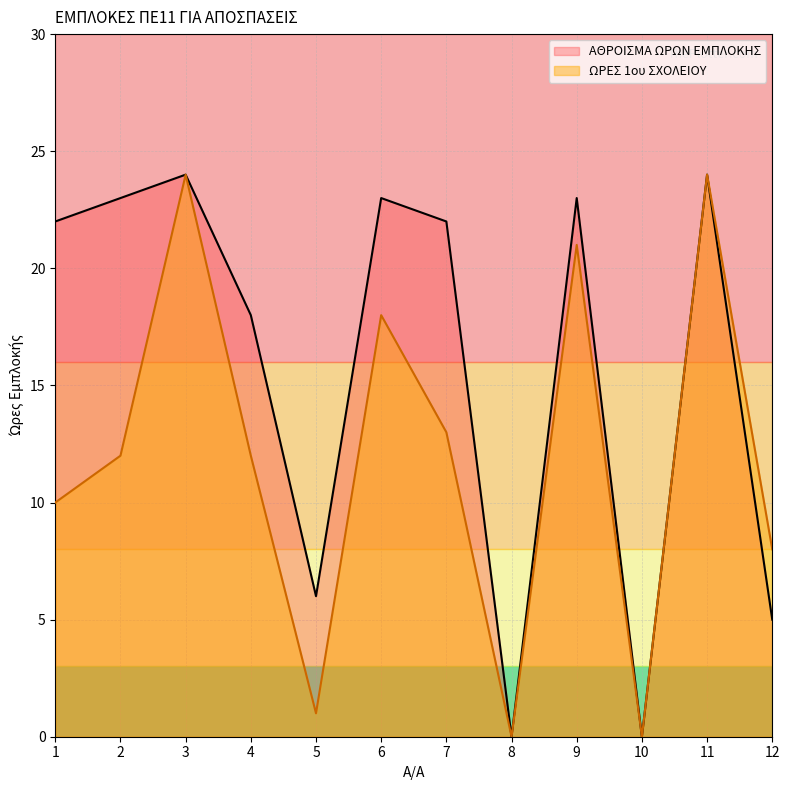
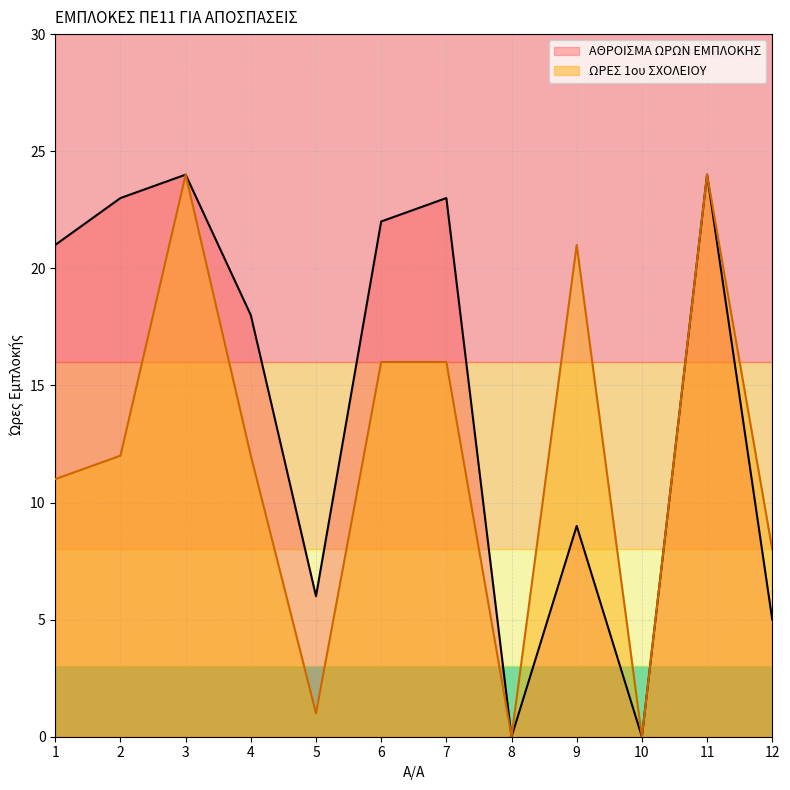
  {
    "ΑΘΡΟΙΣΜΑ ΩΡΩΝ ΕΜΠΛΟΚΗΣ": {
-     "1": 22,
+     "1": 21,
      "2": 23,
      "4": 18,
      "5": 6,
-     "6": 23,
-     "7": 22,
-     "9": 23,
+     "6": 22,
+     "7": 23,
+     "9": 9,
      "12": 5
    },
    "ΩΡΕΣ 1ου ΣΧΟΛΕΙΟΥ": {
-     "1": 10,
+     "1": 11,
      "2": 12,
      "4": 12,
      "5": 1,
-     "6": 18,
-     "7": 13,
+     "6": 16,
+     "7": 16,
      "9": 21,
      "12": 8
    }
  }
